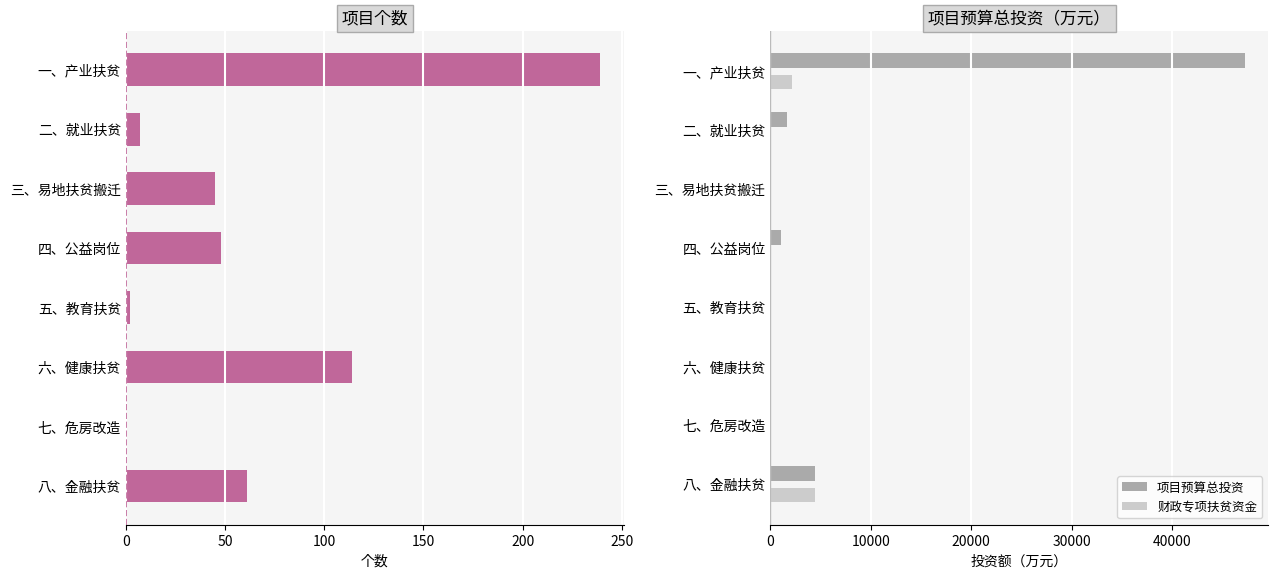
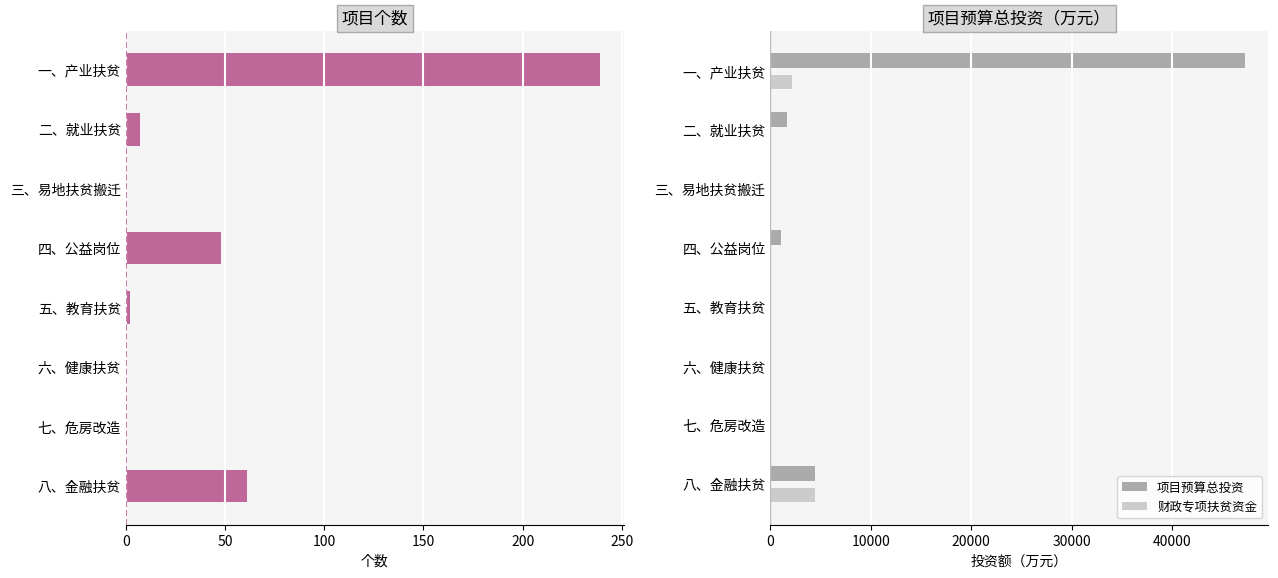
  {
    "项目个数": {
      "一、产业扶贫": 239,
      "二、就业扶贫": 7,
-     "三、易地扶贫搬迁": 45,
+     "三、易地扶贫搬迁": 0,
      "四、公益岗位": 48,
      "五、教育扶贫": 2,
-     "六、健康扶贫": 114,
+     "六、健康扶贫": 0,
      "七、危房改造": 0,
      "八、金融扶贫": 61
    }
  }
